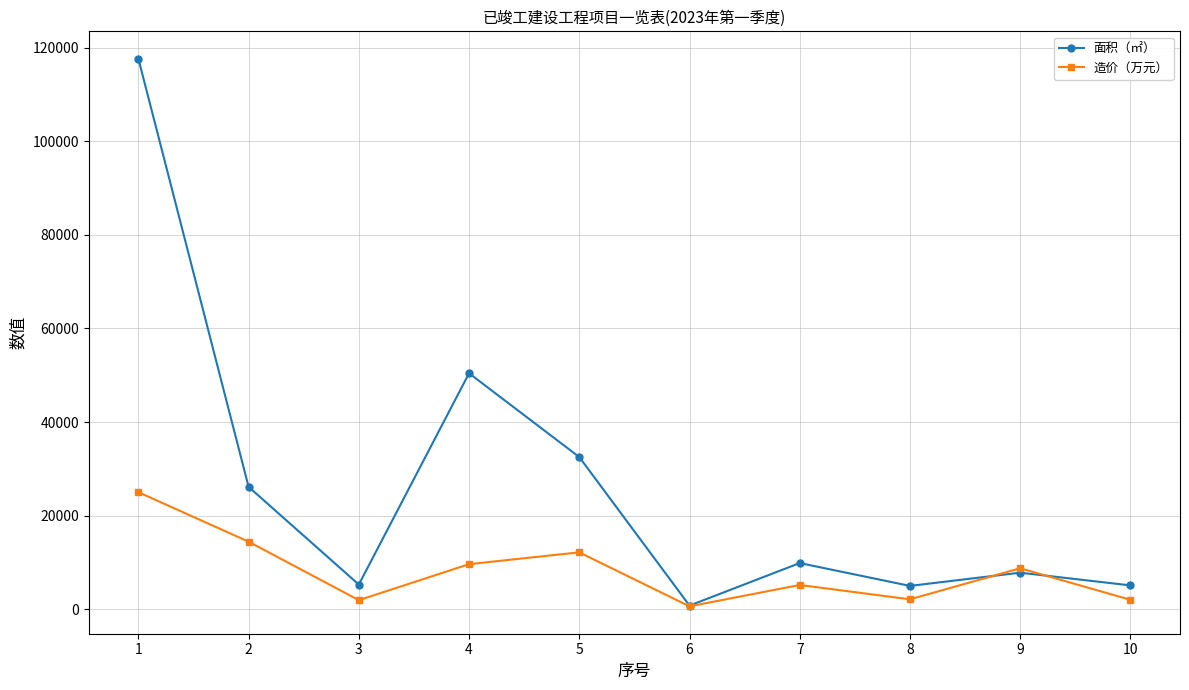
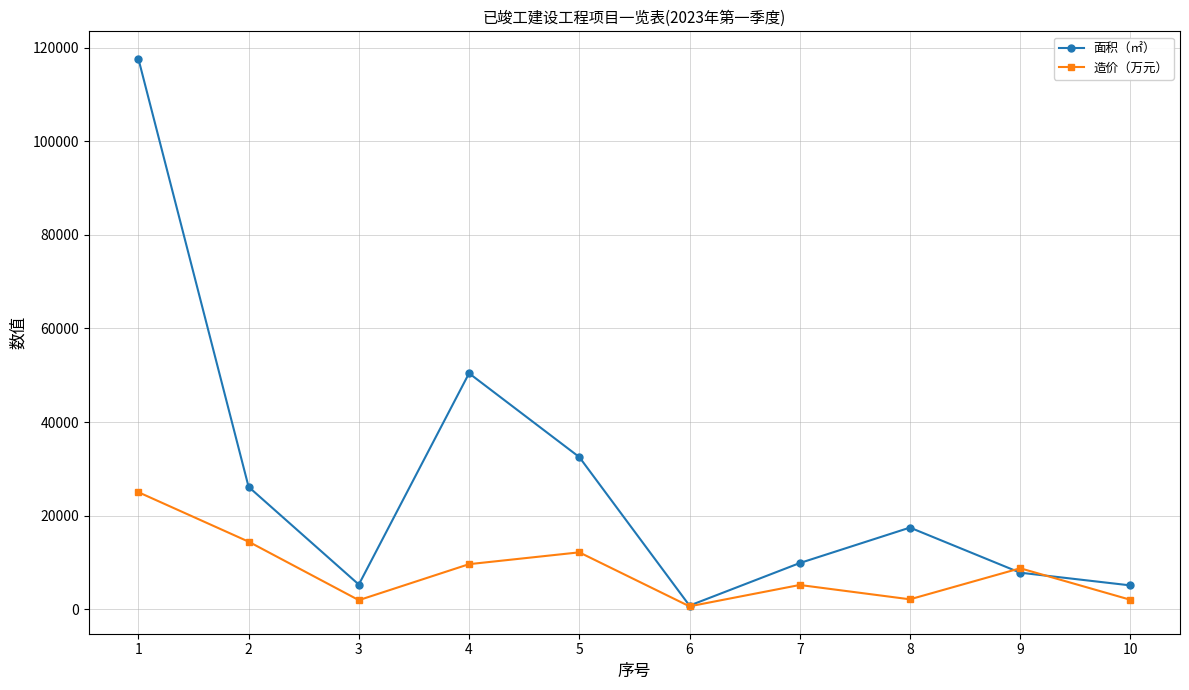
  {
    "面积（㎡）": {
      "1": 118000,
      "2": 26000,
      "3": 5000,
      "4": 50000,
      "5": 33000,
      "7": 10000,
-     "8": 5000,
+     "8": 17000,
      "9": 8000,
      "10": 5000
    },
    "造价（万元）": {
      "1": 25000,
      "2": 14000,
      "3": 2000,
      "4": 10000,
      "5": 12000,
      "7": 5000,
      "8": 2000,
      "9": 9000,
      "10": 2000
    }
  }
